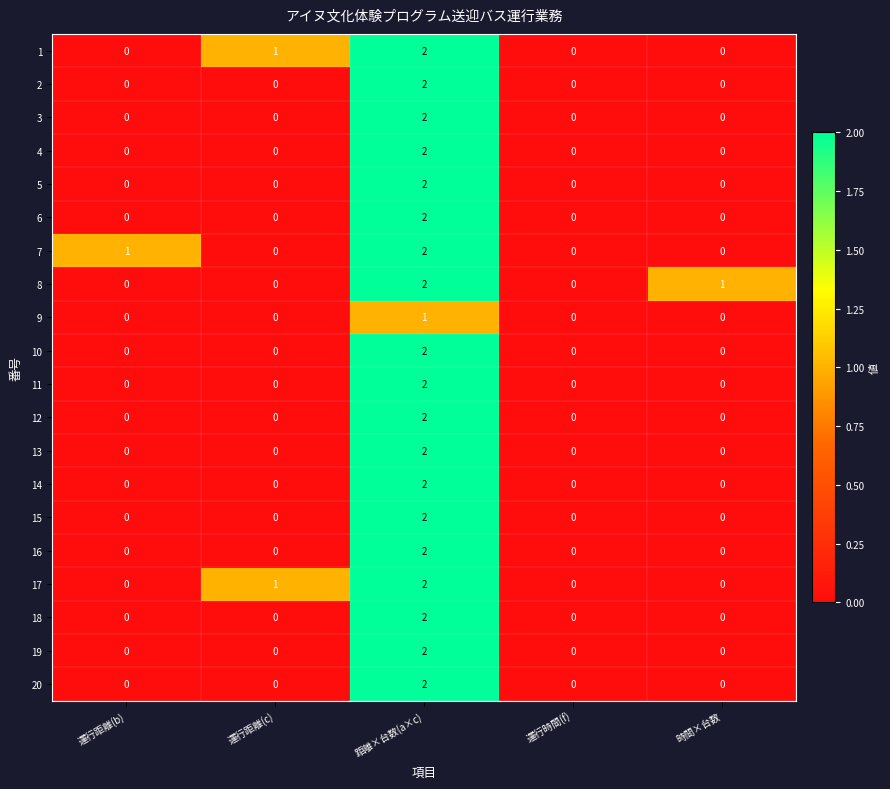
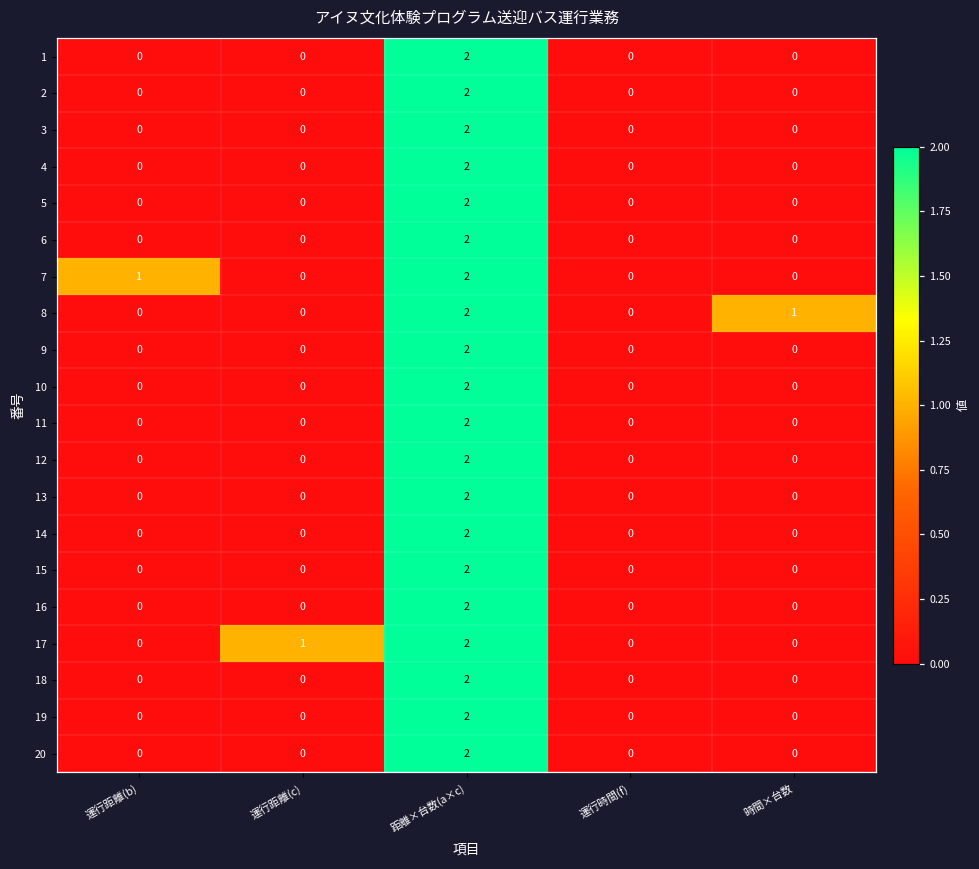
  {
    "1": {
      "運行距離(b)": 0,
-     "運行距離(c)": 1,
+     "運行距離(c)": 0,
      "距離×台数(a×c)": 2,
      "運行時間(f)": 0,
      "時間×台数": 0
    },
    "2": {
      "運行距離(b)": 0,
      "運行距離(c)": 0,
      "距離×台数(a×c)": 2,
      "運行時間(f)": 0,
      "時間×台数": 0
    },
    "3": {
      "運行距離(b)": 0,
      "運行距離(c)": 0,
      "距離×台数(a×c)": 2,
      "運行時間(f)": 0,
      "時間×台数": 0
    },
    "4": {
      "運行距離(b)": 0,
      "運行距離(c)": 0,
      "距離×台数(a×c)": 2,
      "運行時間(f)": 0,
      "時間×台数": 0
    },
    "5": {
      "運行距離(b)": 0,
      "運行距離(c)": 0,
      "距離×台数(a×c)": 2,
      "運行時間(f)": 0,
      "時間×台数": 0
    },
    "6": {
      "運行距離(b)": 0,
      "運行距離(c)": 0,
      "距離×台数(a×c)": 2,
      "運行時間(f)": 0,
      "時間×台数": 0
    },
    "7": {
      "運行距離(b)": 1,
      "運行距離(c)": 0,
      "距離×台数(a×c)": 2,
      "運行時間(f)": 0,
      "時間×台数": 0
    },
    "8": {
      "運行距離(b)": 0,
      "運行距離(c)": 0,
      "距離×台数(a×c)": 2,
      "運行時間(f)": 0,
      "時間×台数": 1
    },
    "9": {
      "運行距離(b)": 0,
      "運行距離(c)": 0,
-     "距離×台数(a×c)": 1,
+     "距離×台数(a×c)": 2,
      "運行時間(f)": 0,
      "時間×台数": 0
    },
    "10": {
      "運行距離(b)": 0,
      "運行距離(c)": 0,
      "距離×台数(a×c)": 2,
      "運行時間(f)": 0,
      "時間×台数": 0
    },
    "11": {
      "運行距離(b)": 0,
      "運行距離(c)": 0,
      "距離×台数(a×c)": 2,
      "運行時間(f)": 0,
      "時間×台数": 0
    },
    "12": {
      "運行距離(b)": 0,
      "運行距離(c)": 0,
      "距離×台数(a×c)": 2,
      "運行時間(f)": 0,
      "時間×台数": 0
    },
    "13": {
      "運行距離(b)": 0,
      "運行距離(c)": 0,
      "距離×台数(a×c)": 2,
      "運行時間(f)": 0,
      "時間×台数": 0
    },
    "14": {
      "運行距離(b)": 0,
      "運行距離(c)": 0,
      "距離×台数(a×c)": 2,
      "運行時間(f)": 0,
      "時間×台数": 0
    },
    "15": {
      "運行距離(b)": 0,
      "運行距離(c)": 0,
      "距離×台数(a×c)": 2,
      "運行時間(f)": 0,
      "時間×台数": 0
    },
    "16": {
      "運行距離(b)": 0,
      "運行距離(c)": 0,
      "距離×台数(a×c)": 2,
      "運行時間(f)": 0,
      "時間×台数": 0
    },
    "17": {
      "運行距離(b)": 0,
      "運行距離(c)": 1,
      "距離×台数(a×c)": 2,
      "運行時間(f)": 0,
      "時間×台数": 0
    },
    "18": {
      "運行距離(b)": 0,
      "運行距離(c)": 0,
      "距離×台数(a×c)": 2,
      "運行時間(f)": 0,
      "時間×台数": 0
    },
    "19": {
      "運行距離(b)": 0,
      "運行距離(c)": 0,
      "距離×台数(a×c)": 2,
      "運行時間(f)": 0,
      "時間×台数": 0
    },
    "20": {
      "運行距離(b)": 0,
      "運行距離(c)": 0,
      "距離×台数(a×c)": 2,
      "運行時間(f)": 0,
      "時間×台数": 0
    }
  }
